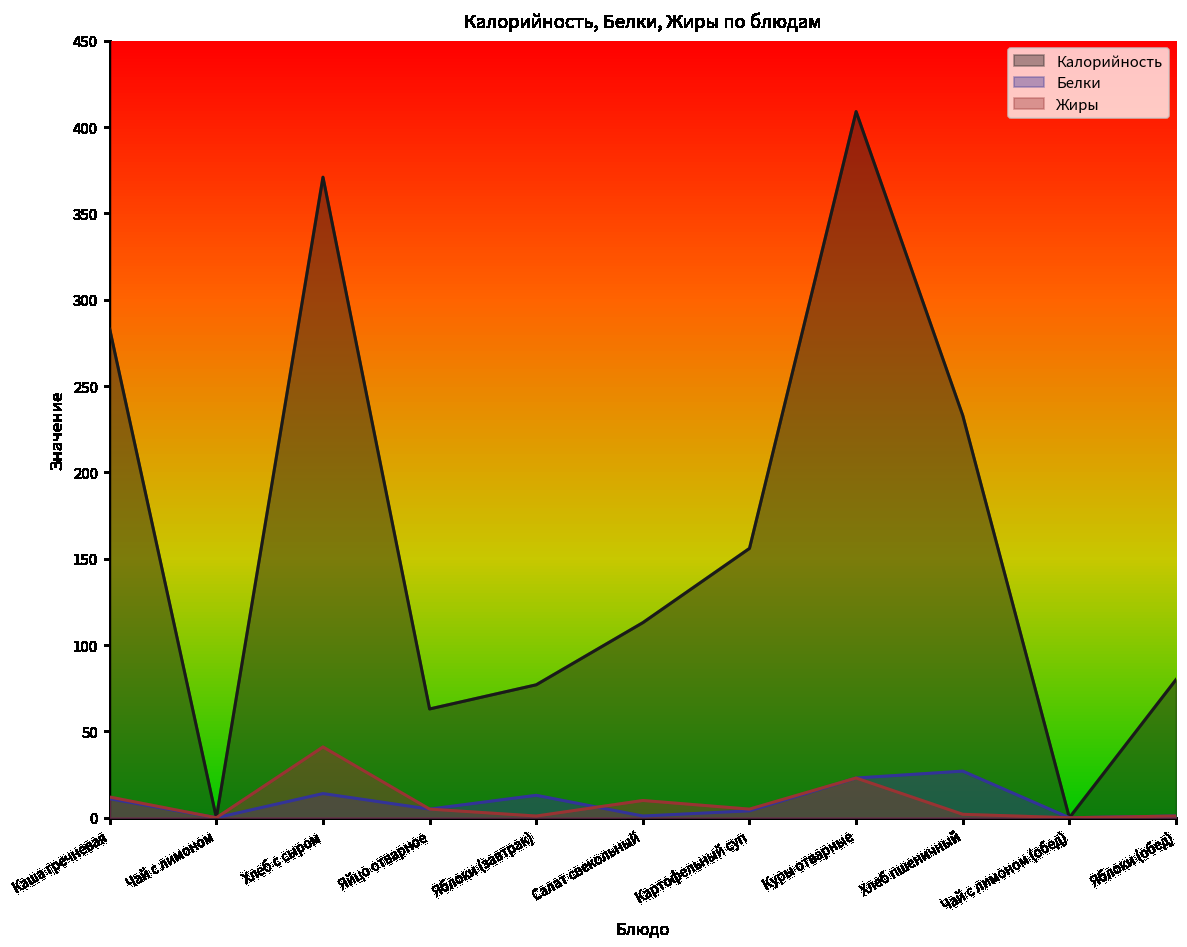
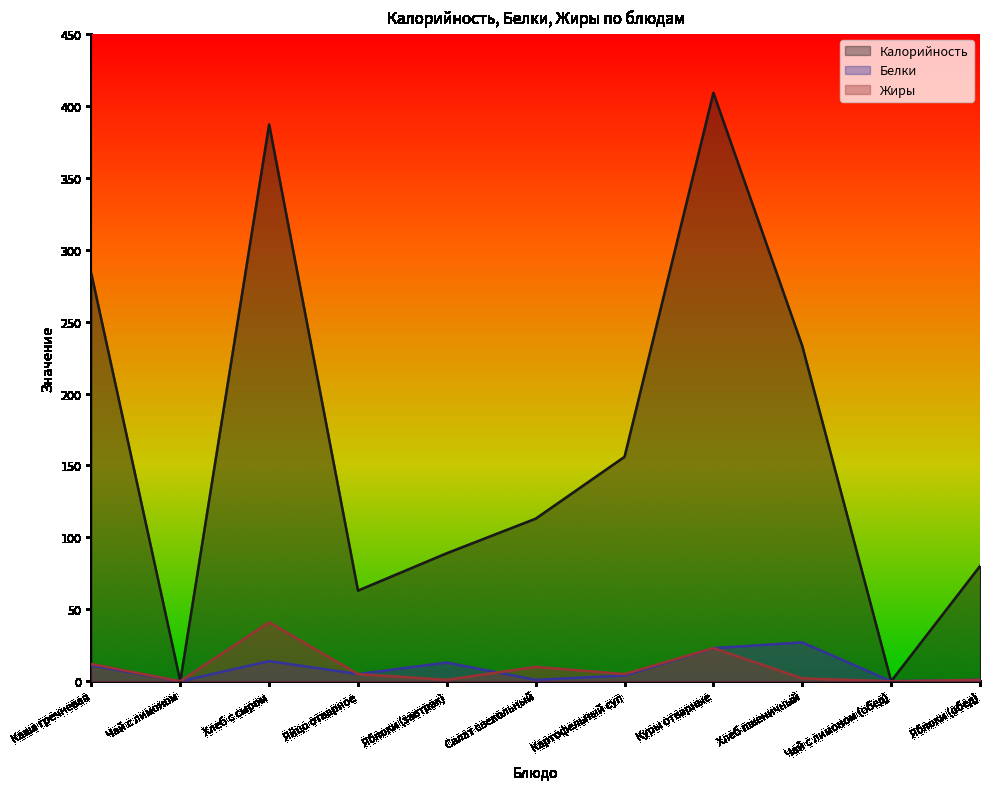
  {
    "Калорийность": {
      "Каша гречневая": 283,
-     "Хлеб с сыром": 371,
+     "Хлеб с сыром": 387,
      "Яйцо отварное": 63,
-     "Яблоки (завтрак)": 77,
+     "Яблоки (завтрак)": 89,
      "Салат свекольный": 113,
      "Картофельный суп": 156,
      "Куры отварные": 409,
      "Хлеб пшеничный": 233,
      "Яблоки (обед)": 80
    },
    "Белки": {
      "Хлеб с сыром": 14,
      "Яблоки (завтрак)": 13,
      "Салат свекольный": 1,
      "Хлеб пшеничный": 27
    },
    "Жиры": {
      "Хлеб с сыром": 41,
      "Яблоки (завтрак)": 1,
      "Салат свекольный": 10,
      "Хлеб пшеничный": 2
    }
  }
